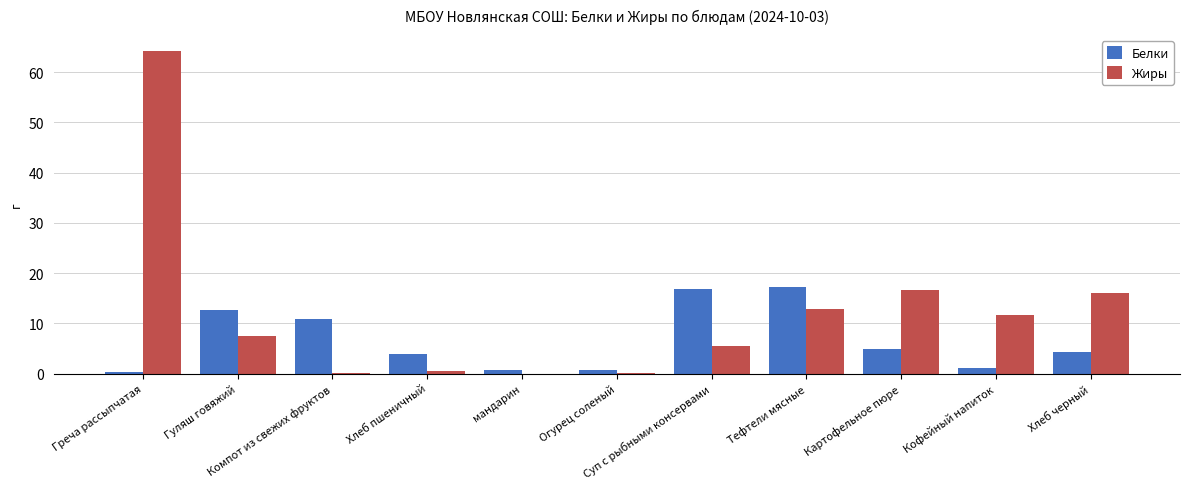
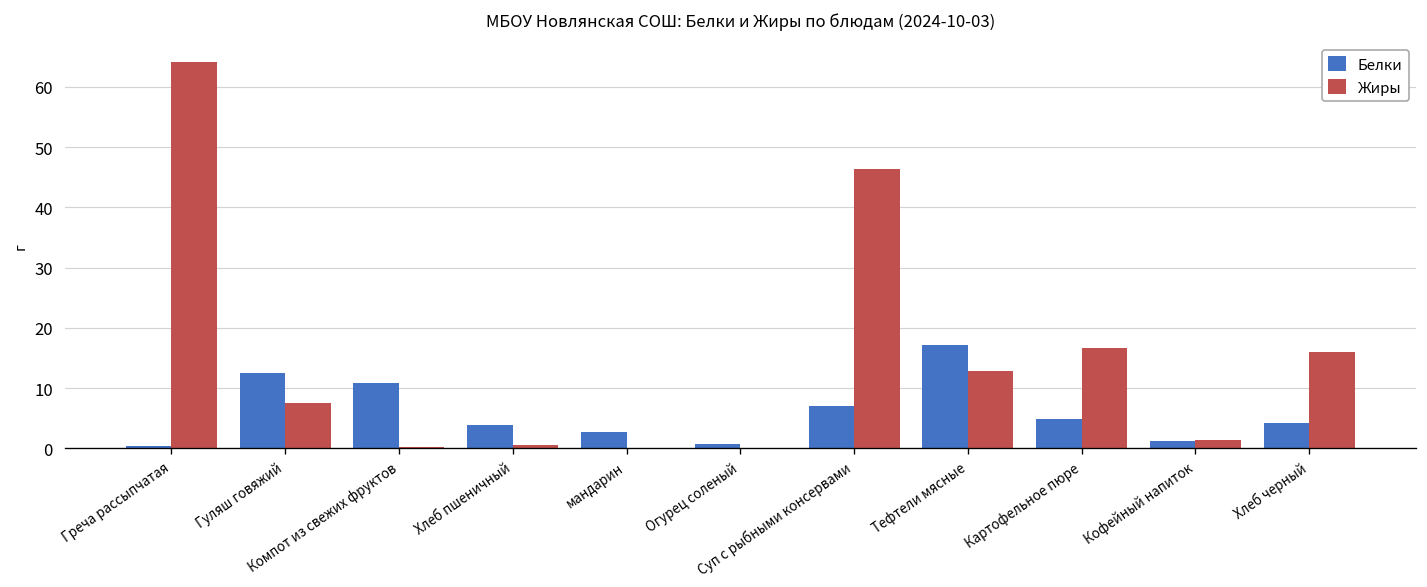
  {
    "Белки": {
      "Гуляш говяжий": 13,
      "Компот из свежих фруктов": 11,
      "Хлеб пшеничный": 4,
-     "мандарин": 1,
+     "мандарин": 3,
      "Огурец соленый": 1,
-     "Суп с рыбными консервами": 17,
+     "Суп с рыбными консервами": 7,
      "Тефтели мясные": 17,
      "Картофельное пюре": 5,
      "Кофейный напиток": 1,
      "Хлеб черный": 4
    },
    "Жиры": {
      "Греча рассыпчатая": 64,
      "Гуляш говяжий": 7,
      "Хлеб пшеничный": 1,
      "мандарин": 0,
-     "Суп с рыбными консервами": 5,
+     "Суп с рыбными консервами": 46,
      "Тефтели мясные": 13,
      "Картофельное пюре": 17,
-     "Кофейный напиток": 12,
+     "Кофейный напиток": 1,
      "Хлеб черный": 16
    }
  }
